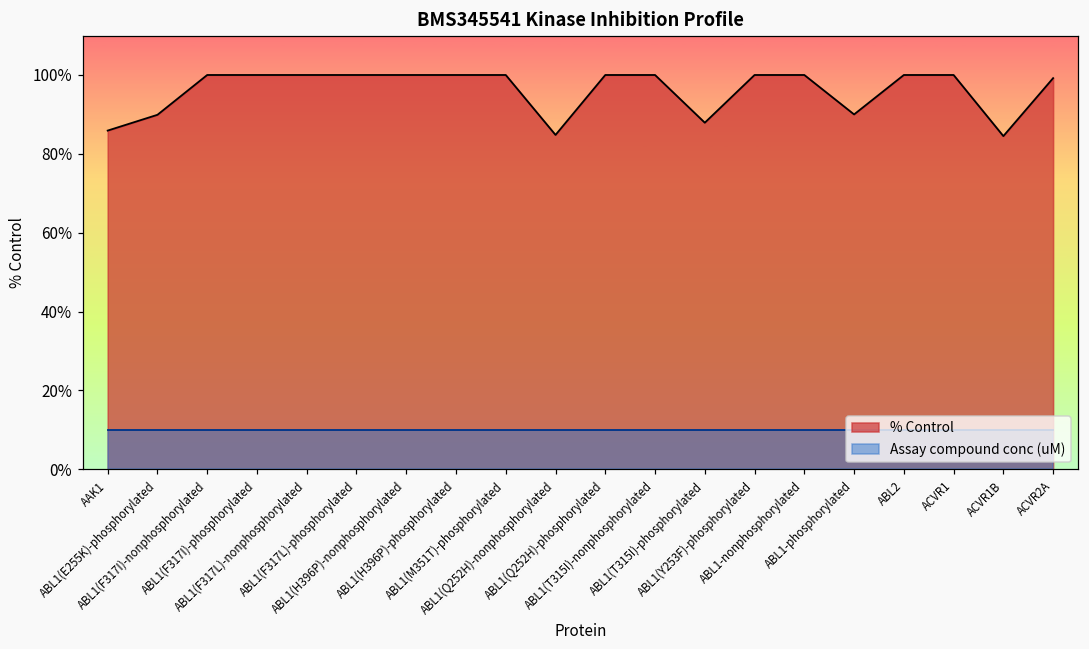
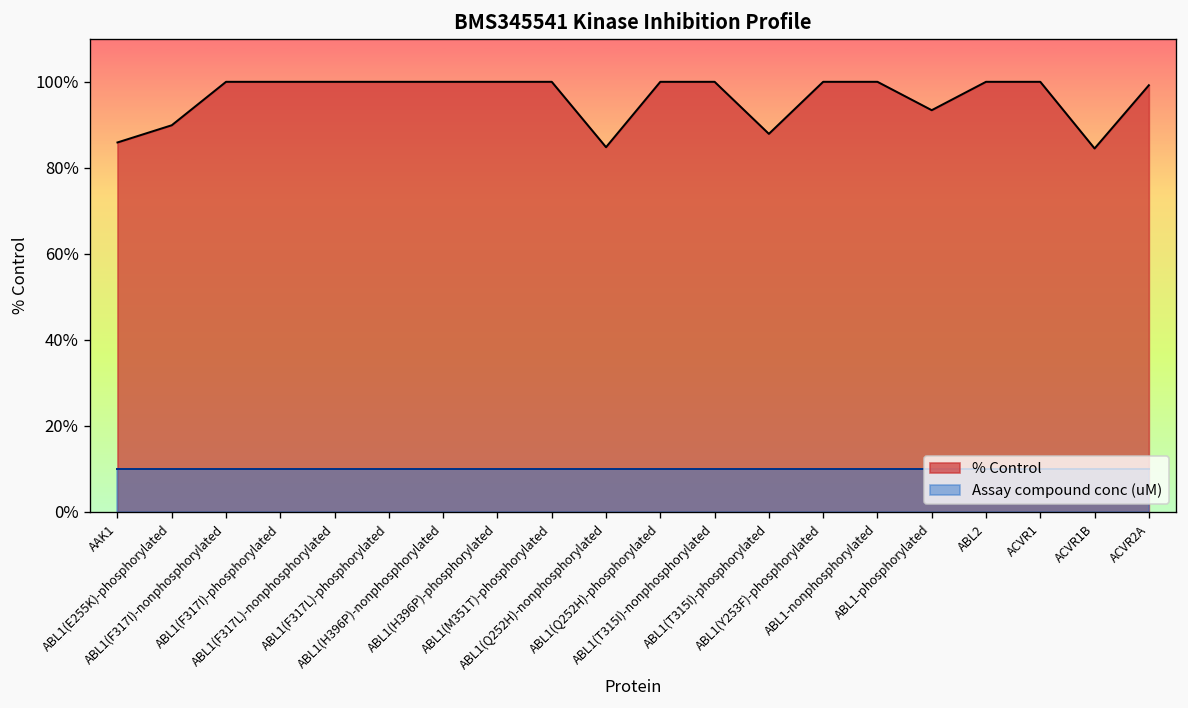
  {
    "% Control": {
      "AAK1": "86%",
      "ABL1(E255K)-phosphorylated": "90%",
      "ABL1(F317I)-nonphosphorylated": "100%",
      "ABL1(F317I)-phosphorylated": "100%",
      "ABL1(F317L)-nonphosphorylated": "100%",
      "ABL1(F317L)-phosphorylated": "100%",
      "ABL1(H396P)-nonphosphorylated": "100%",
      "ABL1(H396P)-phosphorylated": "100%",
      "ABL1(M351T)-phosphorylated": "100%",
      "ABL1(Q252H)-nonphosphorylated": "85%",
      "ABL1(Q252H)-phosphorylated": "100%",
      "ABL1(T315I)-nonphosphorylated": "100%",
      "ABL1(T315I)-phosphorylated": "88%",
      "ABL1(Y253F)-phosphorylated": "100%",
      "ABL1-nonphosphorylated": "100%",
-     "ABL1-phosphorylated": "90%",
+     "ABL1-phosphorylated": "93%",
      "ABL2": "100%",
      "ACVR1": "100%",
      "ACVR1B": "85%",
      "ACVR2A": "99%"
    },
    "Assay compound conc (uM)": {
      "AAK1": "10%",
      "ABL1(E255K)-phosphorylated": "10%",
      "ABL1(F317I)-nonphosphorylated": "10%",
      "ABL1(F317I)-phosphorylated": "10%",
      "ABL1(F317L)-nonphosphorylated": "10%",
      "ABL1(F317L)-phosphorylated": "10%",
      "ABL1(H396P)-nonphosphorylated": "10%",
      "ABL1(H396P)-phosphorylated": "10%",
      "ABL1(M351T)-phosphorylated": "10%",
      "ABL1(Q252H)-nonphosphorylated": "10%",
      "ABL1(Q252H)-phosphorylated": "10%",
      "ABL1(T315I)-nonphosphorylated": "10%",
      "ABL1(T315I)-phosphorylated": "10%",
      "ABL1(Y253F)-phosphorylated": "10%",
      "ABL1-nonphosphorylated": "10%"
    }
  }
